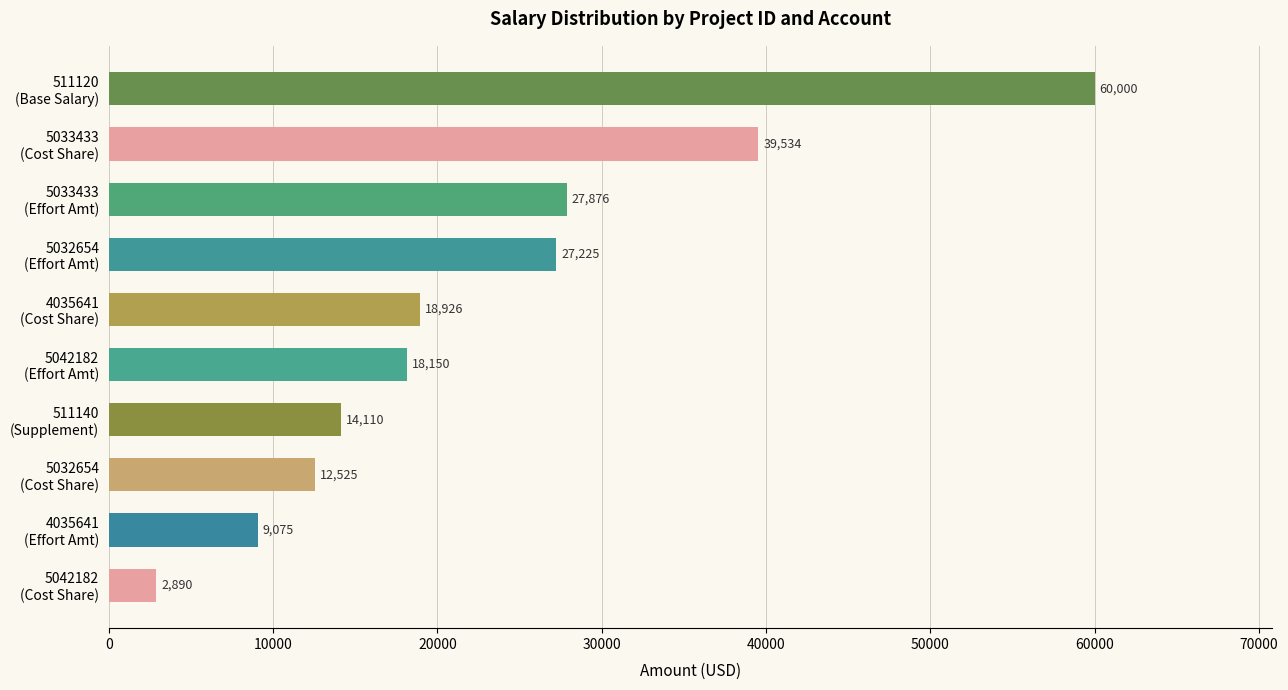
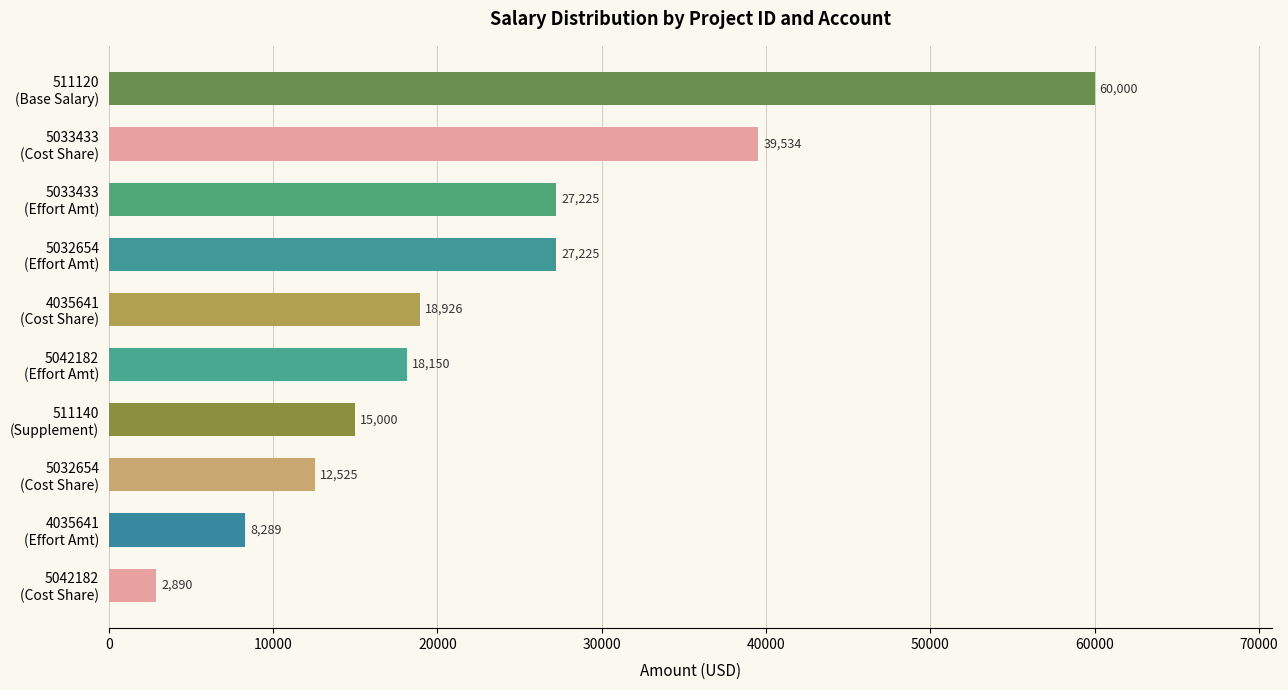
  {
    "511120 (Base Salary)": "60,000",
    "5033433 (Cost Share)": "39,534",
-   "5033433 (Effort Amt)": "27,876",
+   "5033433 (Effort Amt)": "27,225",
    "5032654 (Effort Amt)": "27,225",
    "4035641 (Cost Share)": "18,926",
    "5042182 (Effort Amt)": "18,150",
-   "511140 (Supplement)": "14,110",
+   "511140 (Supplement)": "15,000",
    "5032654 (Cost Share)": "12,525",
-   "4035641 (Effort Amt)": "9,075",
+   "4035641 (Effort Amt)": "8,289",
    "5042182 (Cost Share)": "2,890"
  }
